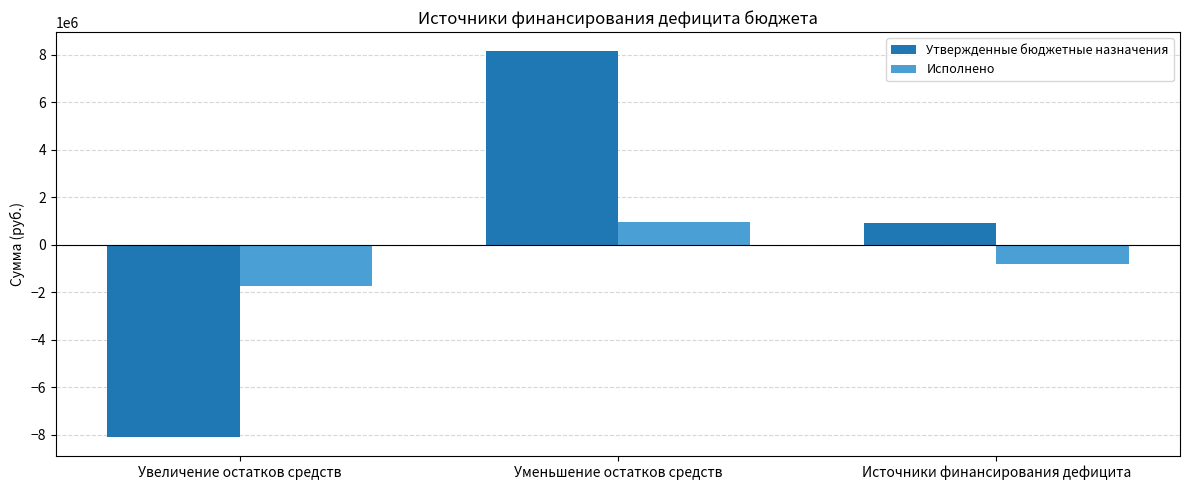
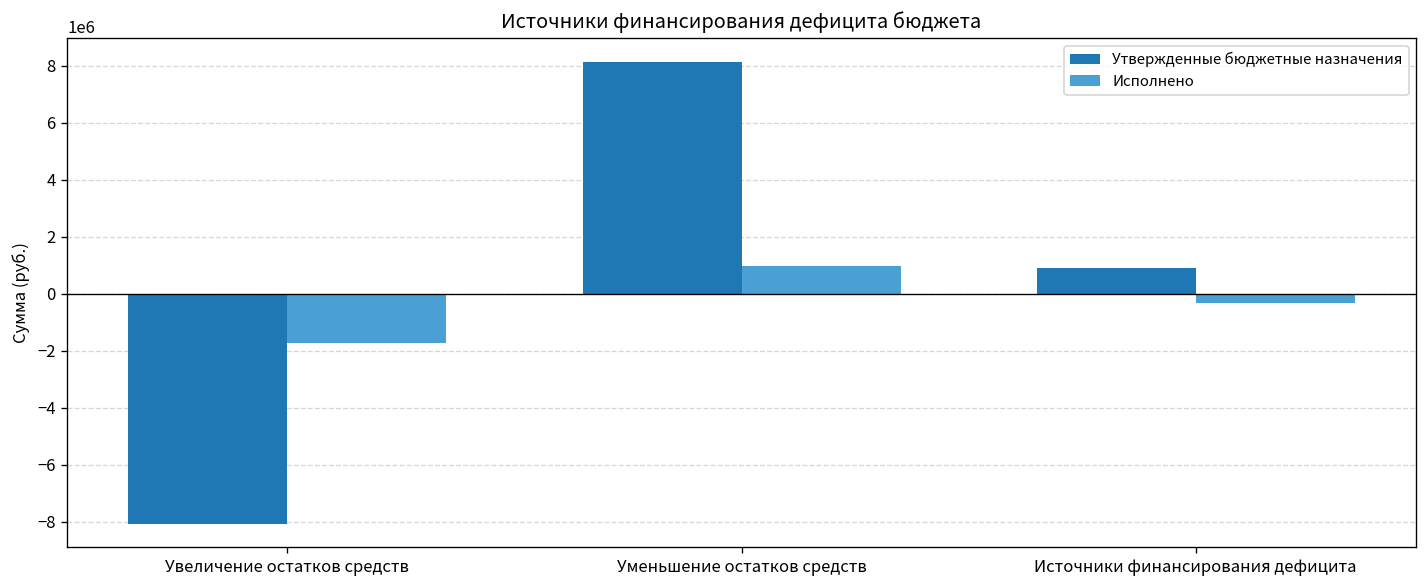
  {
    "Утвержденные бюджетные назначения": {
      "Увеличение остатков средств": -8100000,
      "Уменьшение остатков средств": 8100000,
      "Источники финансирования дефицита": 900000
    },
    "Исполнено": {
      "Увеличение остатков средств": -1700000,
      "Уменьшение остатков средств": 1000000,
-     "Источники финансирования дефицита": -800000
+     "Источники финансирования дефицита": -300000
    }
  }
